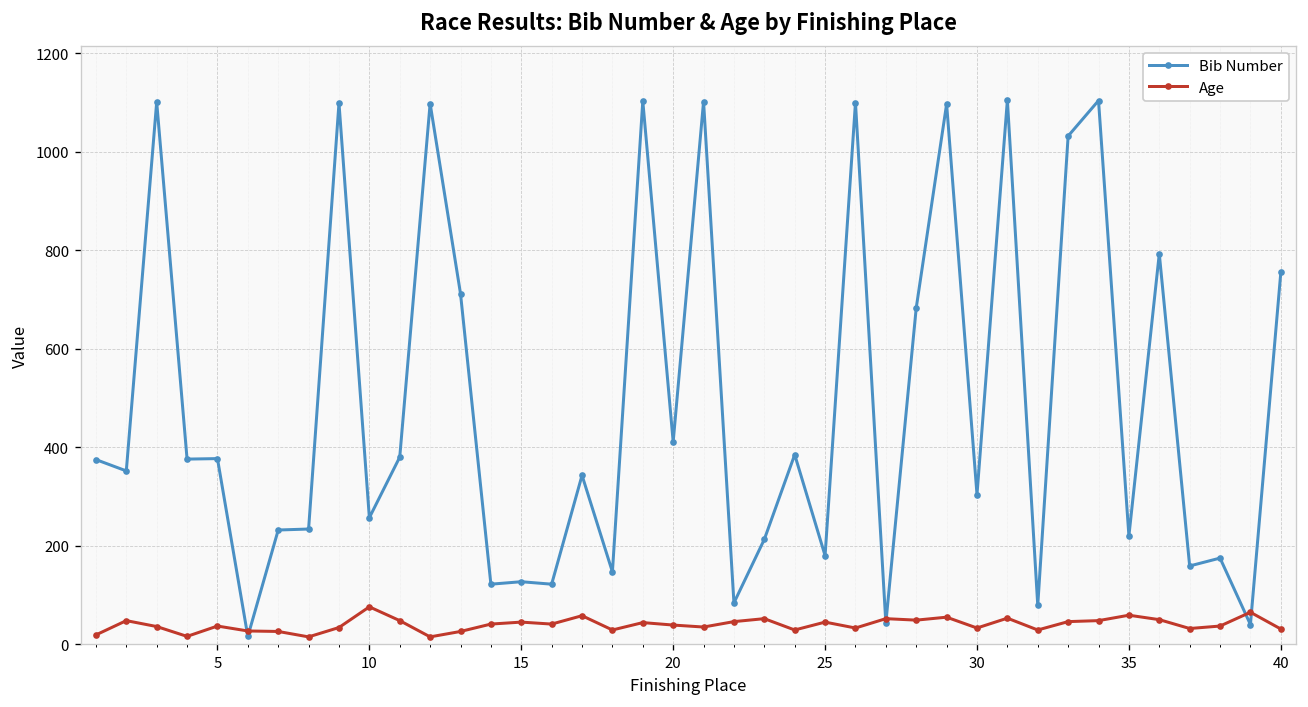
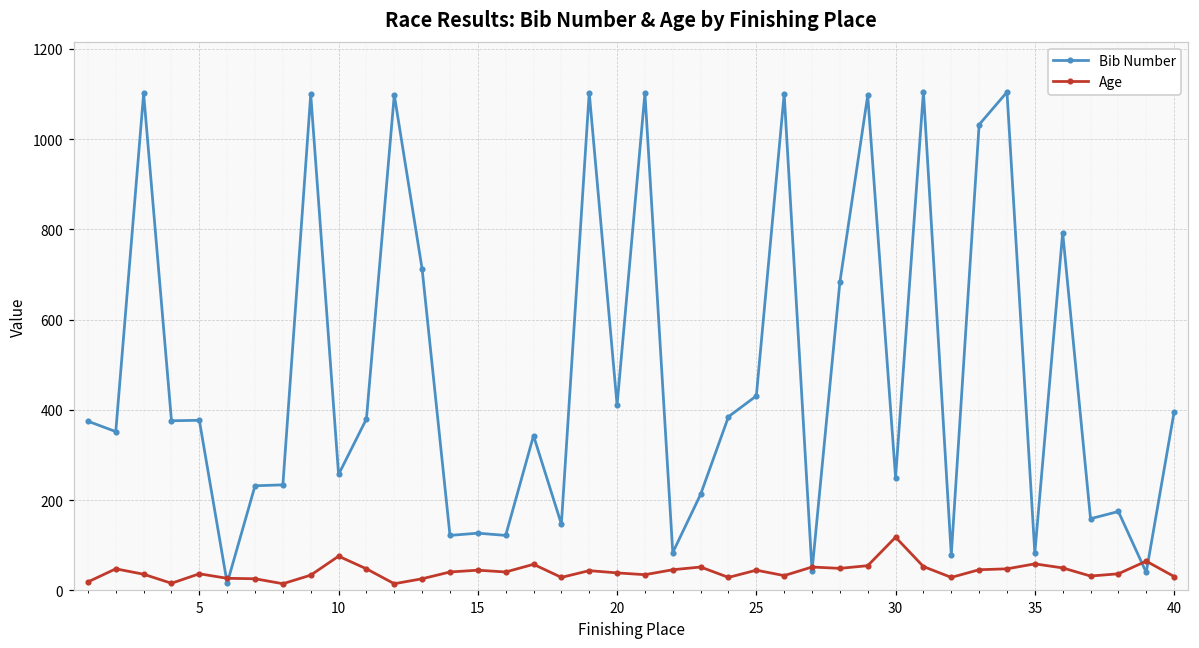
  {
    "Bib Number": {
      "5": 380,
      "10": 260,
      "15": 130,
      "20": 410,
-     "25": 180,
-     "30": 300,
-     "35": 220,
-     "40": 760
+     "25": 430,
+     "30": 250,
+     "35": 80,
+     "40": 400
    },
    "Age": {
      "5": 40,
      "10": 80,
      "15": 50,
      "20": 40,
      "25": 50,
-     "30": 30,
+     "30": 120,
      "35": 60,
      "40": 30
    }
  }
